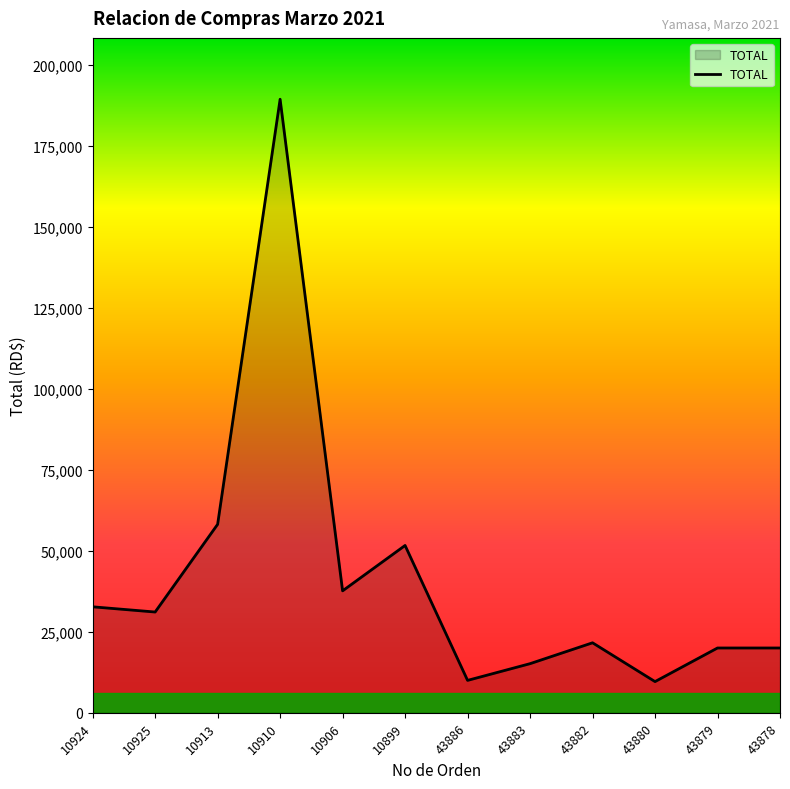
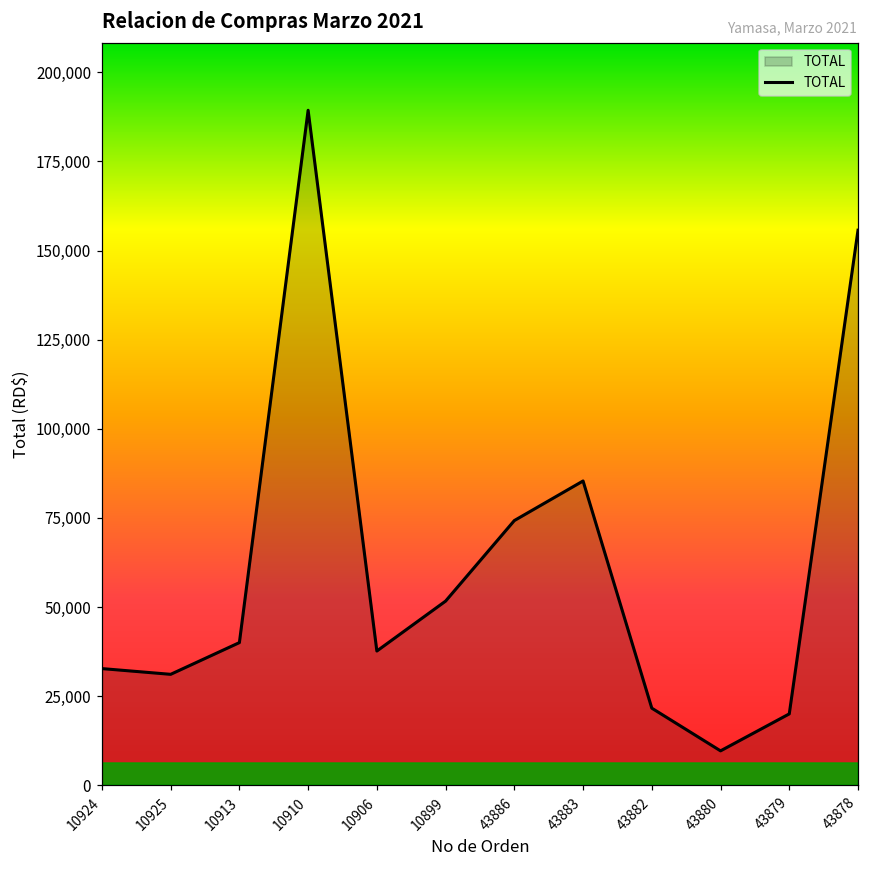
  {
    "10924": "33,000",
    "10925": "31,000",
-   "10913": "58,000",
+   "10913": "40,000",
    "10910": "189,000",
    "10906": "38,000",
    "10899": "52,000",
-   "43886": "10,000",
-   "43883": "15,000",
+   "43886": "74,000",
+   "43883": "85,000",
    "43882": "22,000",
    "43880": "10,000",
    "43879": "20,000",
-   "43878": "20,000"
+   "43878": "156,000"
  }
